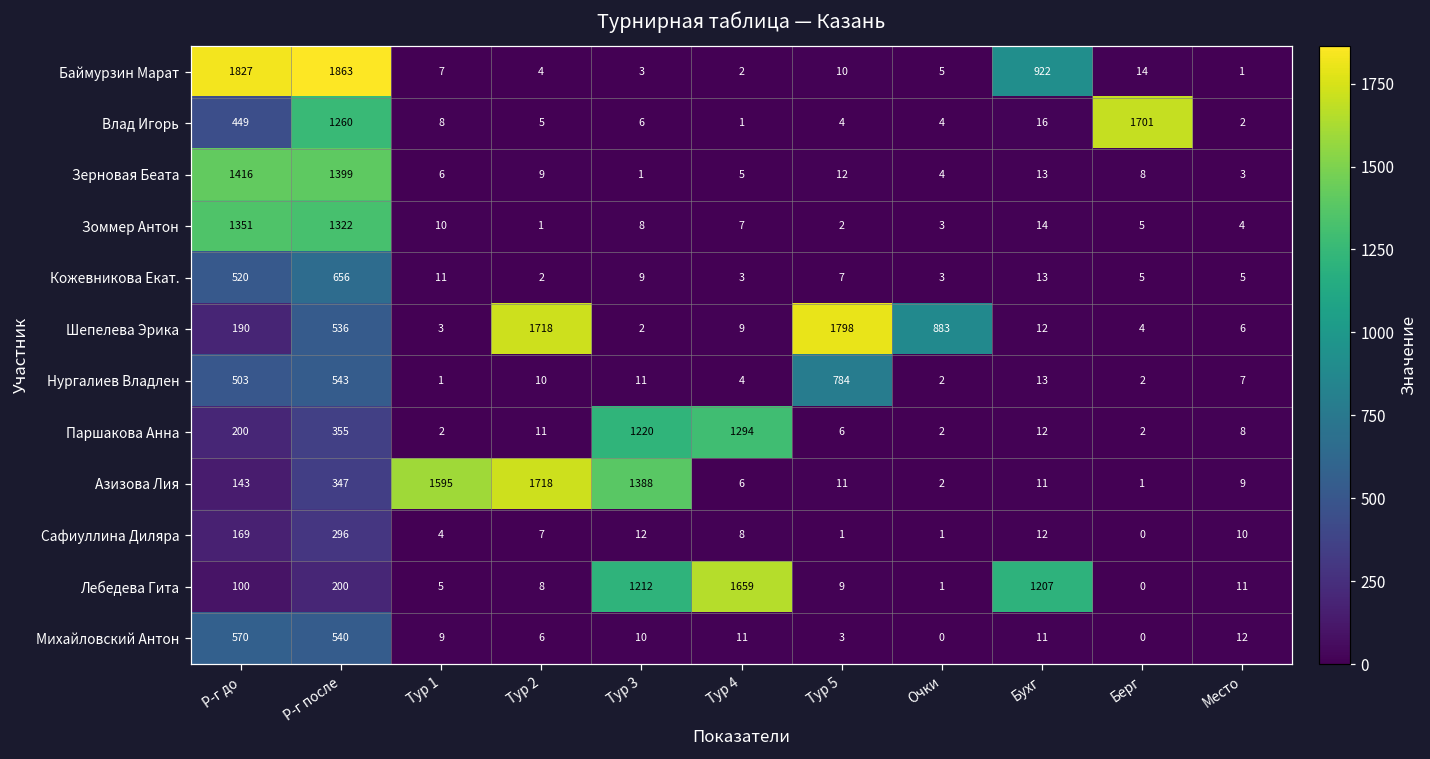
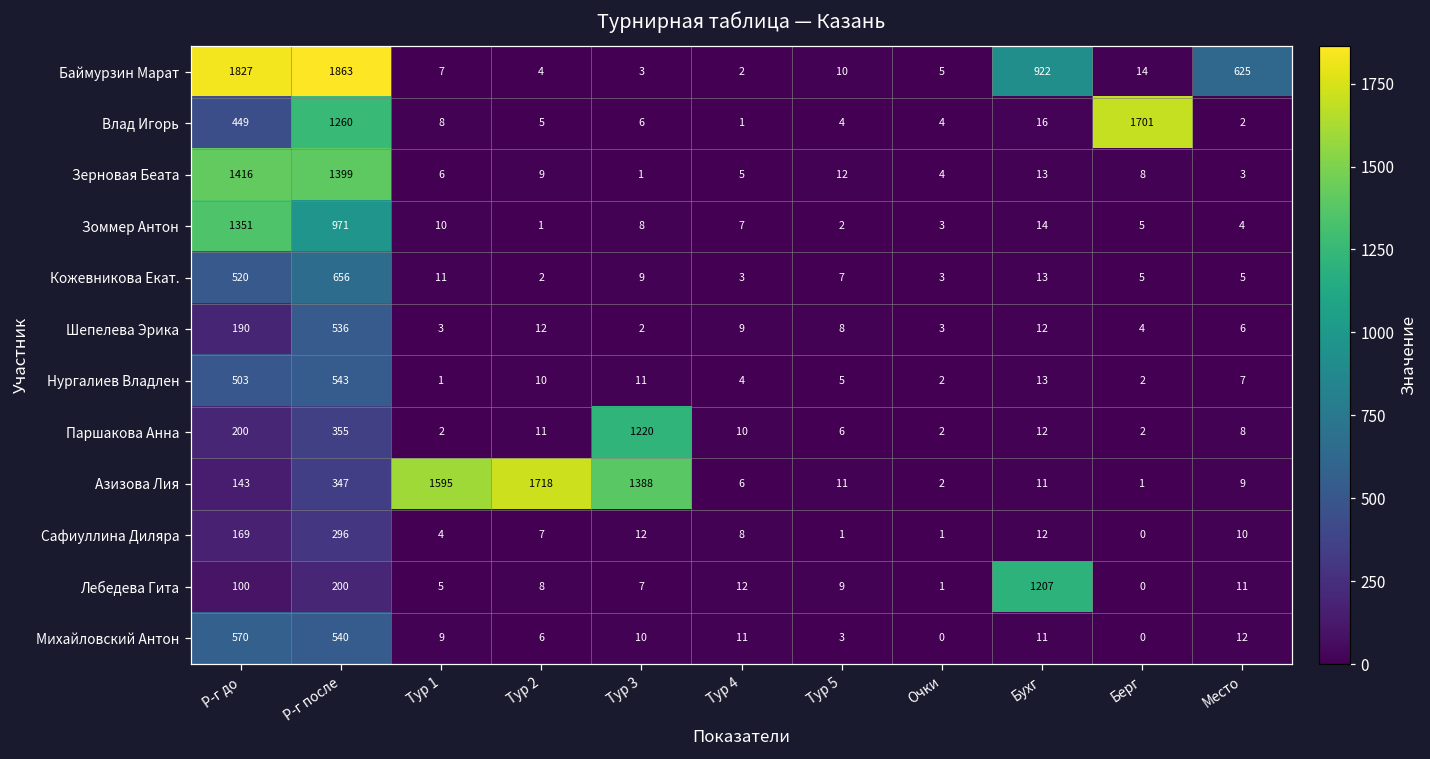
  {
    "Баймурзин Марат": {
      "Р-г до": 1827,
      "Р-г после": 1863,
      "Тур 1": 7,
      "Тур 2": 4,
      "Тур 3": 3,
      "Тур 4": 2,
      "Тур 5": 10,
      "Очки": 5,
      "Бухг": 922,
      "Берг": 14,
-     "Место": 1
+     "Место": 625
    },
    "Влад Игорь": {
      "Р-г до": 449,
      "Р-г после": 1260,
      "Тур 1": 8,
      "Тур 2": 5,
      "Тур 3": 6,
      "Тур 4": 1,
      "Тур 5": 4,
      "Очки": 4,
      "Бухг": 16,
      "Берг": 1701,
      "Место": 2
    },
    "Зерновая Беата": {
      "Р-г до": 1416,
      "Р-г после": 1399,
      "Тур 1": 6,
      "Тур 2": 9,
      "Тур 3": 1,
      "Тур 4": 5,
      "Тур 5": 12,
      "Очки": 4,
      "Бухг": 13,
      "Берг": 8,
      "Место": 3
    },
    "Зоммер Антон": {
      "Р-г до": 1351,
-     "Р-г после": 1322,
+     "Р-г после": 971,
      "Тур 1": 10,
      "Тур 2": 1,
      "Тур 3": 8,
      "Тур 4": 7,
      "Тур 5": 2,
      "Очки": 3,
      "Бухг": 14,
      "Берг": 5,
      "Место": 4
    },
    "Кожевникова Екат.": {
      "Р-г до": 520,
      "Р-г после": 656,
      "Тур 1": 11,
      "Тур 2": 2,
      "Тур 3": 9,
      "Тур 4": 3,
      "Тур 5": 7,
      "Очки": 3,
      "Бухг": 13,
      "Берг": 5,
      "Место": 5
    },
    "Шепелева Эрика": {
      "Р-г до": 190,
      "Р-г после": 536,
      "Тур 1": 3,
-     "Тур 2": 1718,
+     "Тур 2": 12,
      "Тур 3": 2,
      "Тур 4": 9,
-     "Тур 5": 1798,
-     "Очки": 883,
+     "Тур 5": 8,
+     "Очки": 3,
      "Бухг": 12,
      "Берг": 4,
      "Место": 6
    },
    "Нургалиев Владлен": {
      "Р-г до": 503,
      "Р-г после": 543,
      "Тур 1": 1,
      "Тур 2": 10,
      "Тур 3": 11,
      "Тур 4": 4,
-     "Тур 5": 784,
+     "Тур 5": 5,
      "Очки": 2,
      "Бухг": 13,
      "Берг": 2,
      "Место": 7
    },
    "Паршакова Анна": {
      "Р-г до": 200,
      "Р-г после": 355,
      "Тур 1": 2,
      "Тур 2": 11,
      "Тур 3": 1220,
-     "Тур 4": 1294,
+     "Тур 4": 10,
      "Тур 5": 6,
      "Очки": 2,
      "Бухг": 12,
      "Берг": 2,
      "Место": 8
    },
    "Азизова Лия": {
      "Р-г до": 143,
      "Р-г после": 347,
      "Тур 1": 1595,
      "Тур 2": 1718,
      "Тур 3": 1388,
      "Тур 4": 6,
      "Тур 5": 11,
      "Очки": 2,
      "Бухг": 11,
      "Берг": 1,
      "Место": 9
    },
    "Сафиуллина Диляра": {
      "Р-г до": 169,
      "Р-г после": 296,
      "Тур 1": 4,
      "Тур 2": 7,
      "Тур 3": 12,
      "Тур 4": 8,
      "Тур 5": 1,
      "Очки": 1,
      "Бухг": 12,
      "Берг": 0,
      "Место": 10
    },
    "Лебедева Гита": {
      "Р-г до": 100,
      "Р-г после": 200,
      "Тур 1": 5,
      "Тур 2": 8,
-     "Тур 3": 1212,
-     "Тур 4": 1659,
+     "Тур 3": 7,
+     "Тур 4": 12,
      "Тур 5": 9,
      "Очки": 1,
      "Бухг": 1207,
      "Берг": 0,
      "Место": 11
    },
    "Михайловский Антон": {
      "Р-г до": 570,
      "Р-г после": 540,
      "Тур 1": 9,
      "Тур 2": 6,
      "Тур 3": 10,
      "Тур 4": 11,
      "Тур 5": 3,
      "Очки": 0,
      "Бухг": 11,
      "Берг": 0,
      "Место": 12
    }
  }
